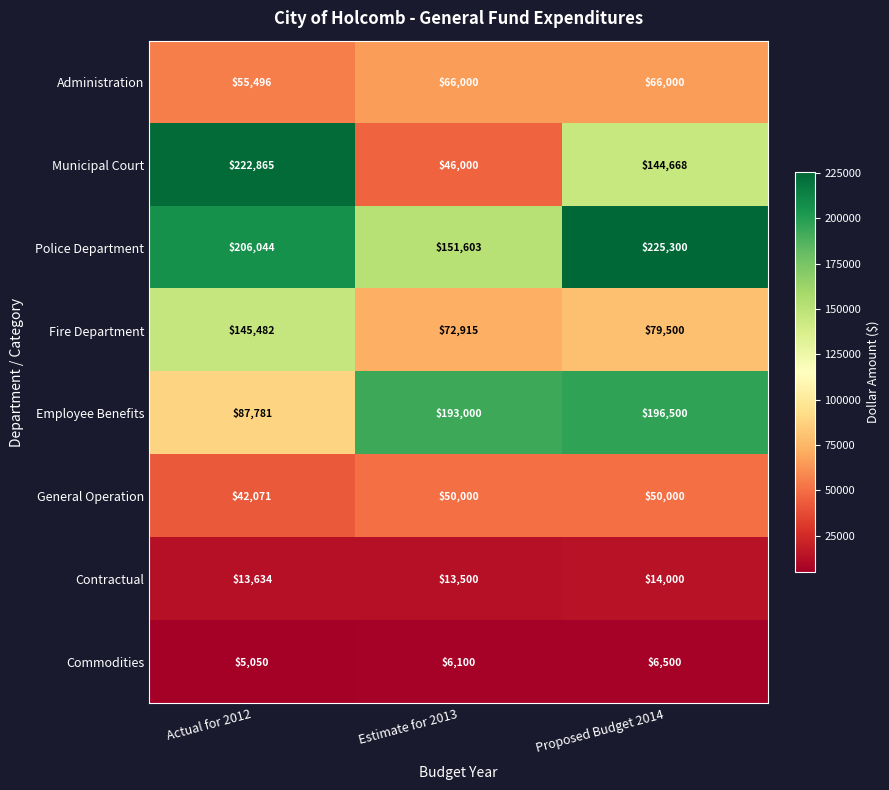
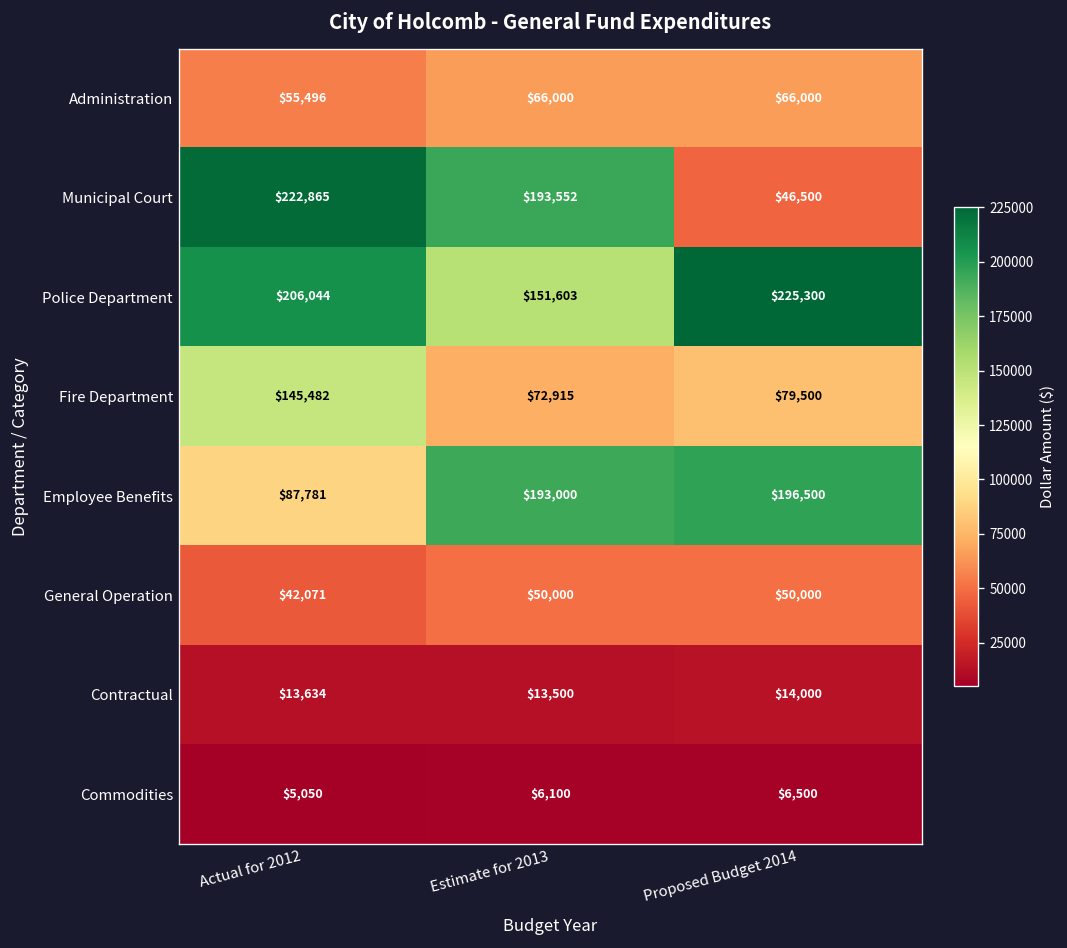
  {
    "Administration": {
      "Actual for 2012": "$55,496",
      "Estimate for 2013": "$66,000",
      "Proposed Budget 2014": "$66,000"
    },
    "Municipal Court": {
      "Actual for 2012": "$222,865",
-     "Estimate for 2013": "$46,000",
-     "Proposed Budget 2014": "$144,668"
+     "Estimate for 2013": "$193,552",
+     "Proposed Budget 2014": "$46,500"
    },
    "Police Department": {
      "Actual for 2012": "$206,044",
      "Estimate for 2013": "$151,603",
      "Proposed Budget 2014": "$225,300"
    },
    "Fire Department": {
      "Actual for 2012": "$145,482",
      "Estimate for 2013": "$72,915",
      "Proposed Budget 2014": "$79,500"
    },
    "Employee Benefits": {
      "Actual for 2012": "$87,781",
      "Estimate for 2013": "$193,000",
      "Proposed Budget 2014": "$196,500"
    },
    "General Operation": {
      "Actual for 2012": "$42,071",
      "Estimate for 2013": "$50,000",
      "Proposed Budget 2014": "$50,000"
    },
    "Contractual": {
      "Actual for 2012": "$13,634",
      "Estimate for 2013": "$13,500",
      "Proposed Budget 2014": "$14,000"
    },
    "Commodities": {
      "Actual for 2012": "$5,050",
      "Estimate for 2013": "$6,100",
      "Proposed Budget 2014": "$6,500"
    }
  }
